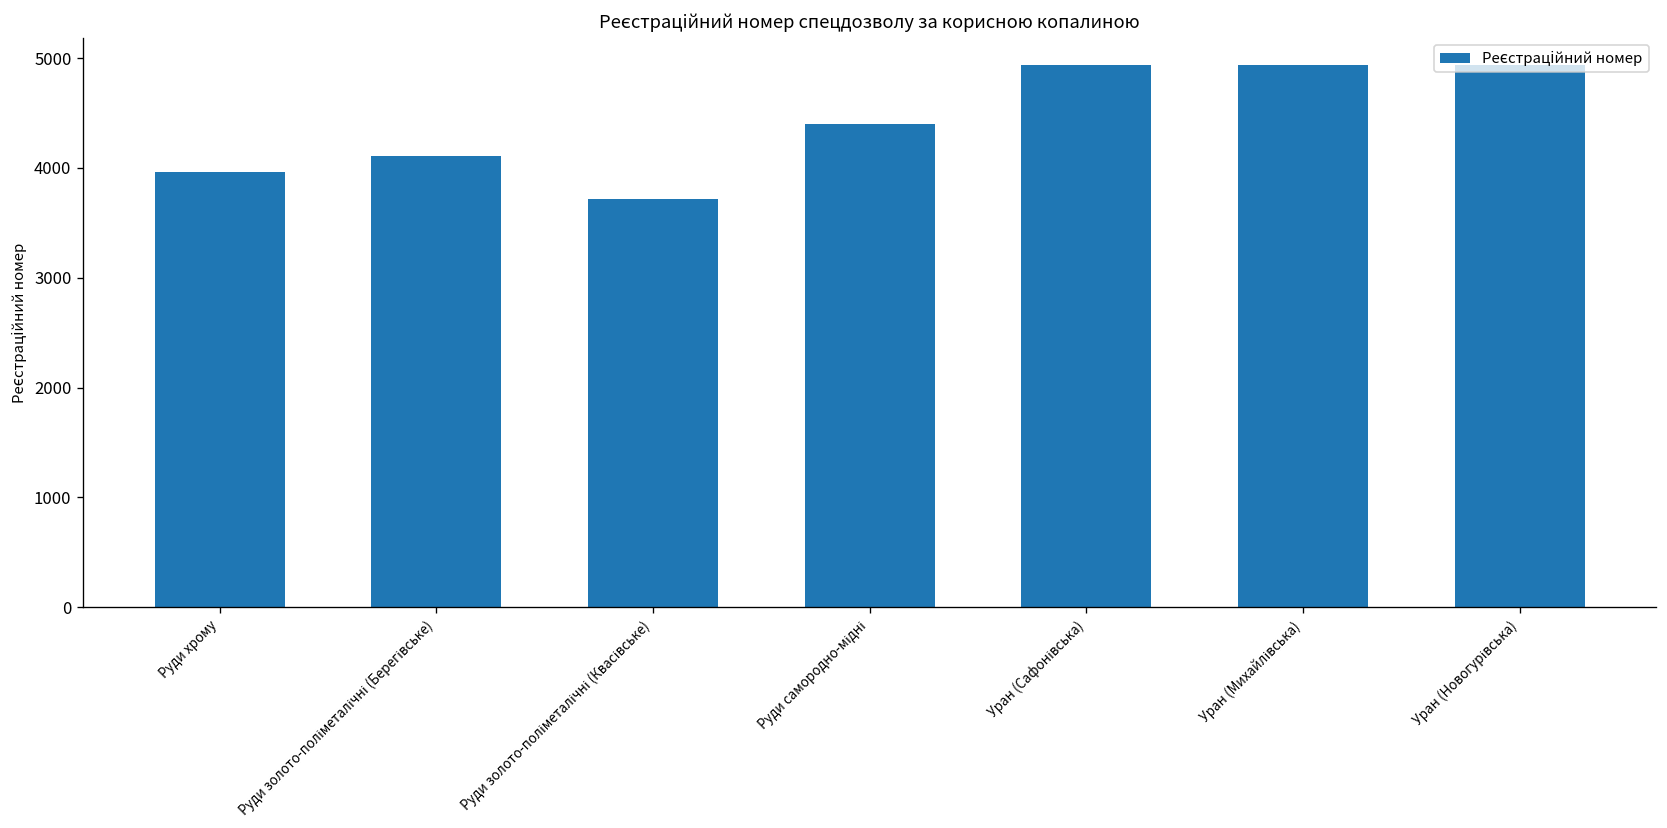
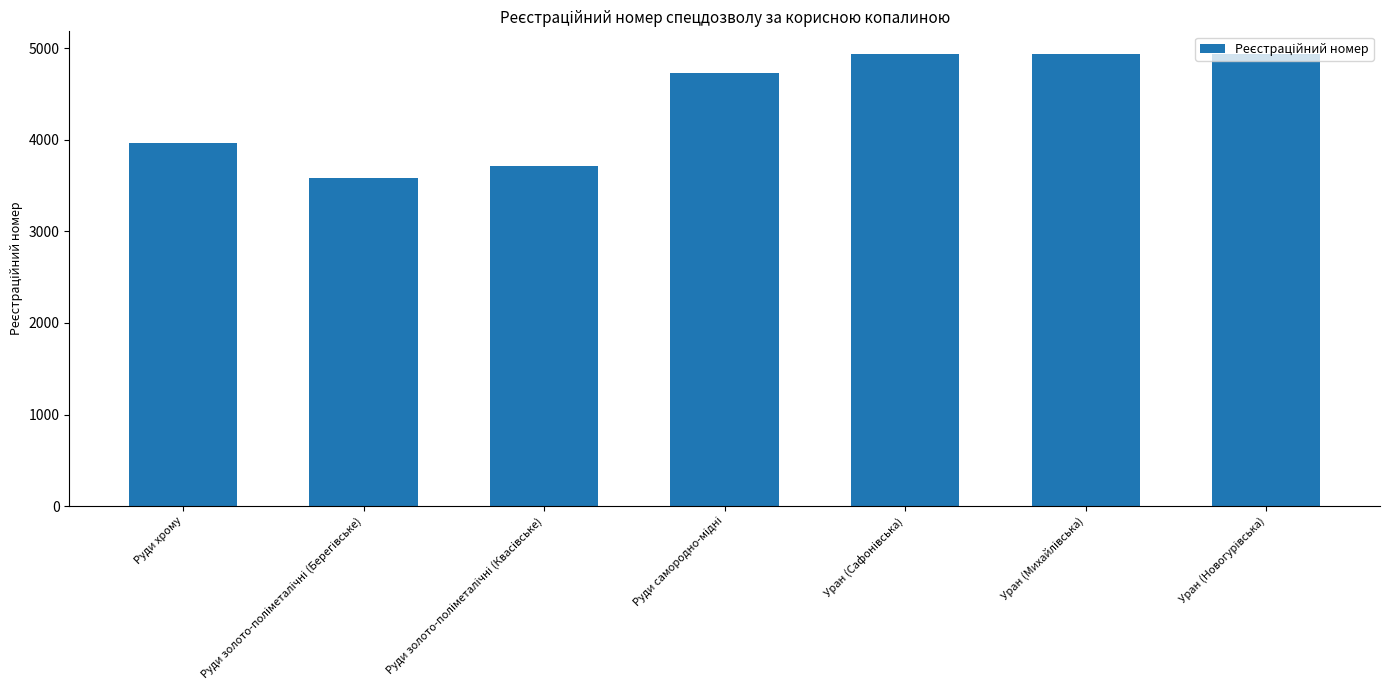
  {
    "Руди хрому": 4000,
-   "Руди золото-поліметалічні (Берегівське)": 4100,
+   "Руди золото-поліметалічні (Берегівське)": 3600,
    "Руди золото-поліметалічні (Квасівське)": 3700,
-   "Руди самородно-мідні": 4400,
+   "Руди самородно-мідні": 4700,
    "Уран (Сафонівська)": 4900,
    "Уран (Михайлівська)": 4900
  }
